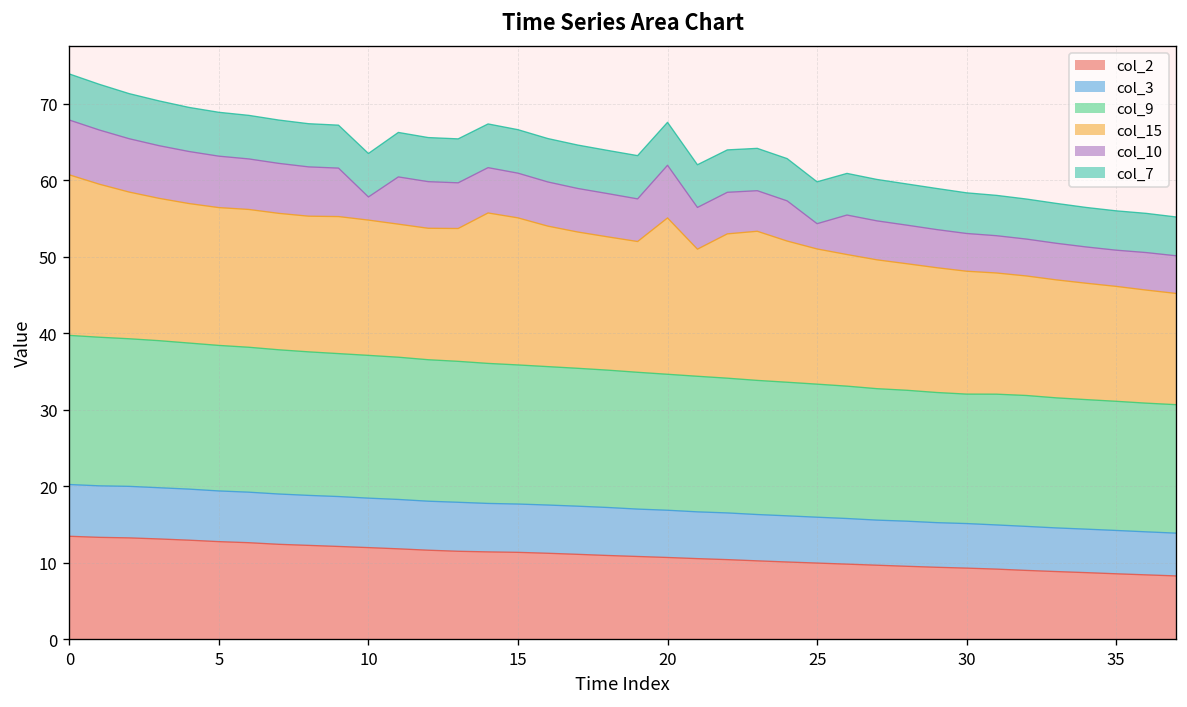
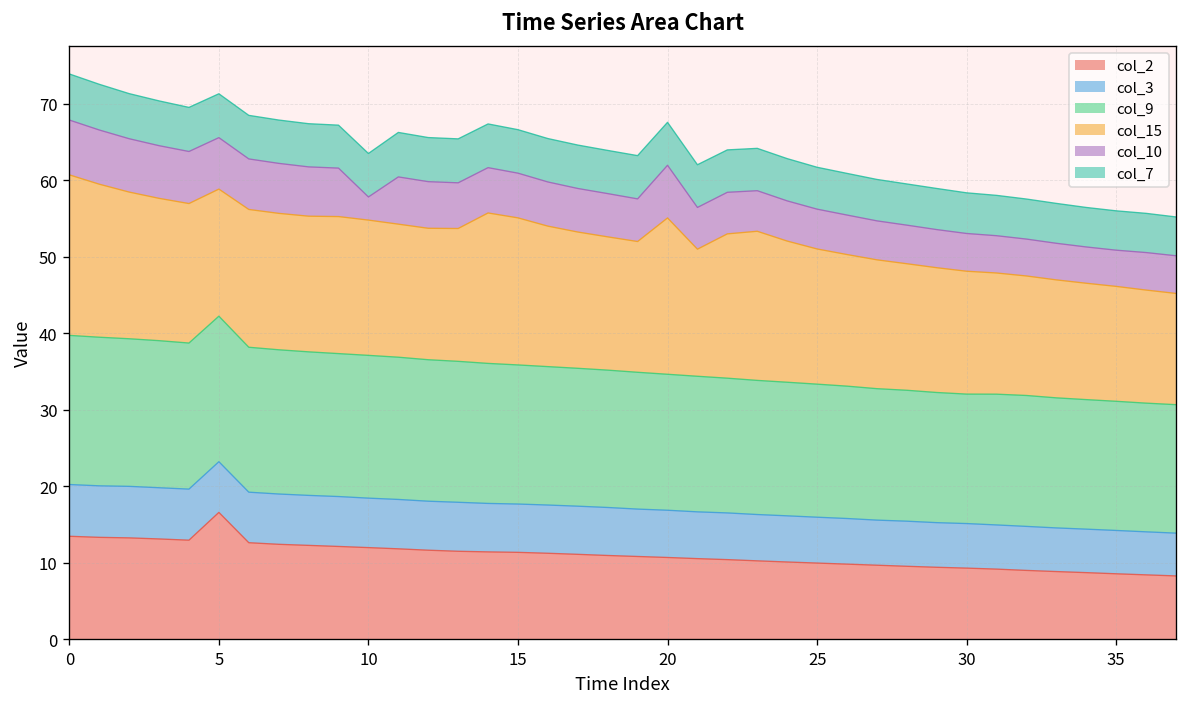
  {
    "col_2": {
      "0": 13,
-     "5": 13,
+     "5": 17,
      "10": 12,
      "15": 11,
      "20": 11,
      "25": 10,
      "30": 9,
      "35": 9
    },
    "col_15": {
      "0": 21,
-     "5": 18,
+     "5": 17,
      "10": 18,
      "15": 19,
      "20": 20,
      "25": 18,
      "30": 16,
      "35": 15
    },
    "col_10": {
      "0": 7,
      "5": 7,
      "10": 3,
      "15": 6,
      "20": 7,
-     "25": 3,
+     "25": 5,
      "30": 5,
      "35": 5
    }
  }
